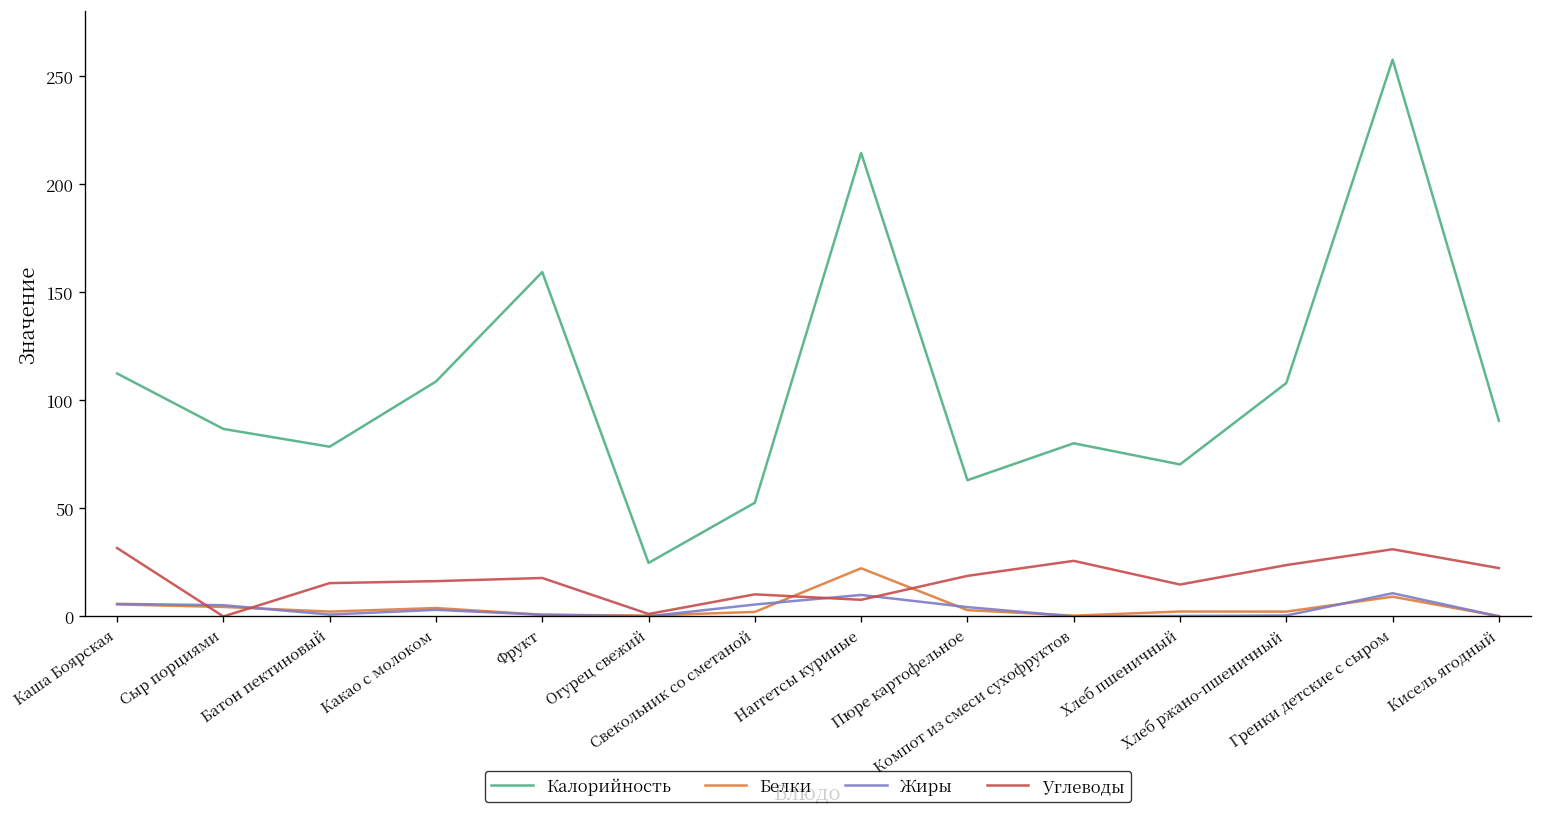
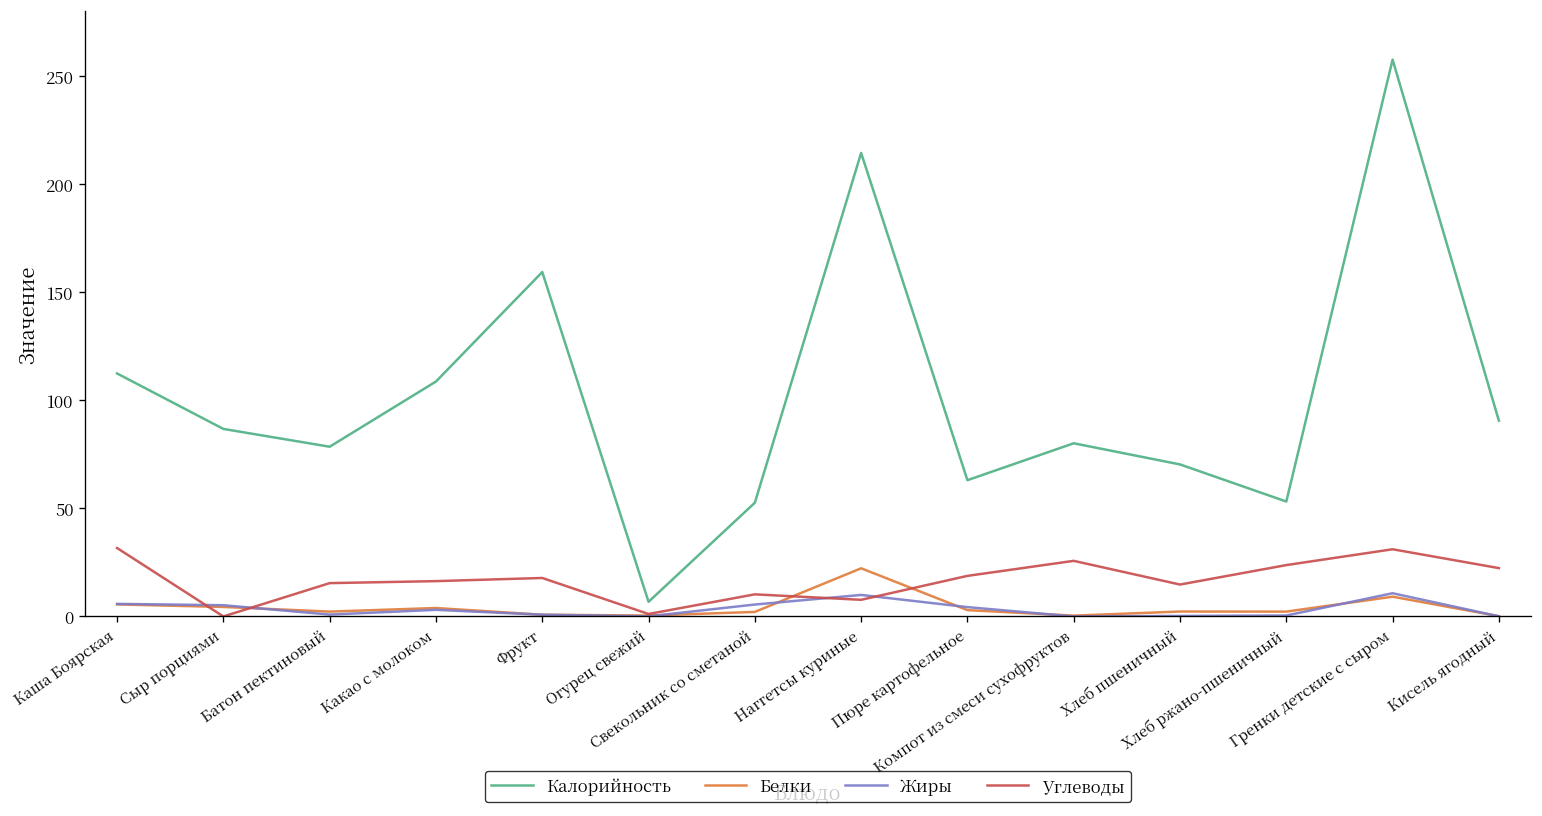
  {
    "Калорийность": {
      "Каша Боярская": 112,
      "Сыр порциями": 87,
      "Батон пектиновый": 79,
      "Какао с молоком": 109,
      "Фрукт": 159,
-     "Огурец свежий": 25,
+     "Огурец свежий": 7,
      "Свекольник со сметаной": 53,
      "Наггетсы куриные": 214,
      "Пюре картофельное": 63,
      "Компот из смеси сухофруктов": 80,
      "Хлеб пшеничный": 70,
-     "Хлеб ржано-пшеничный": 108,
+     "Хлеб ржано-пшеничный": 53,
      "Гренки детские с сыром": 258,
      "Кисель ягодный": 91
    },
    "Жиры": {
      "Свекольник со сметаной": 6,
      "Наггетсы куриные": 10,
      "Хлеб пшеничный": 0,
      "Хлеб ржано-пшеничный": 0,
      "Гренки детские с сыром": 11
    }
  }
